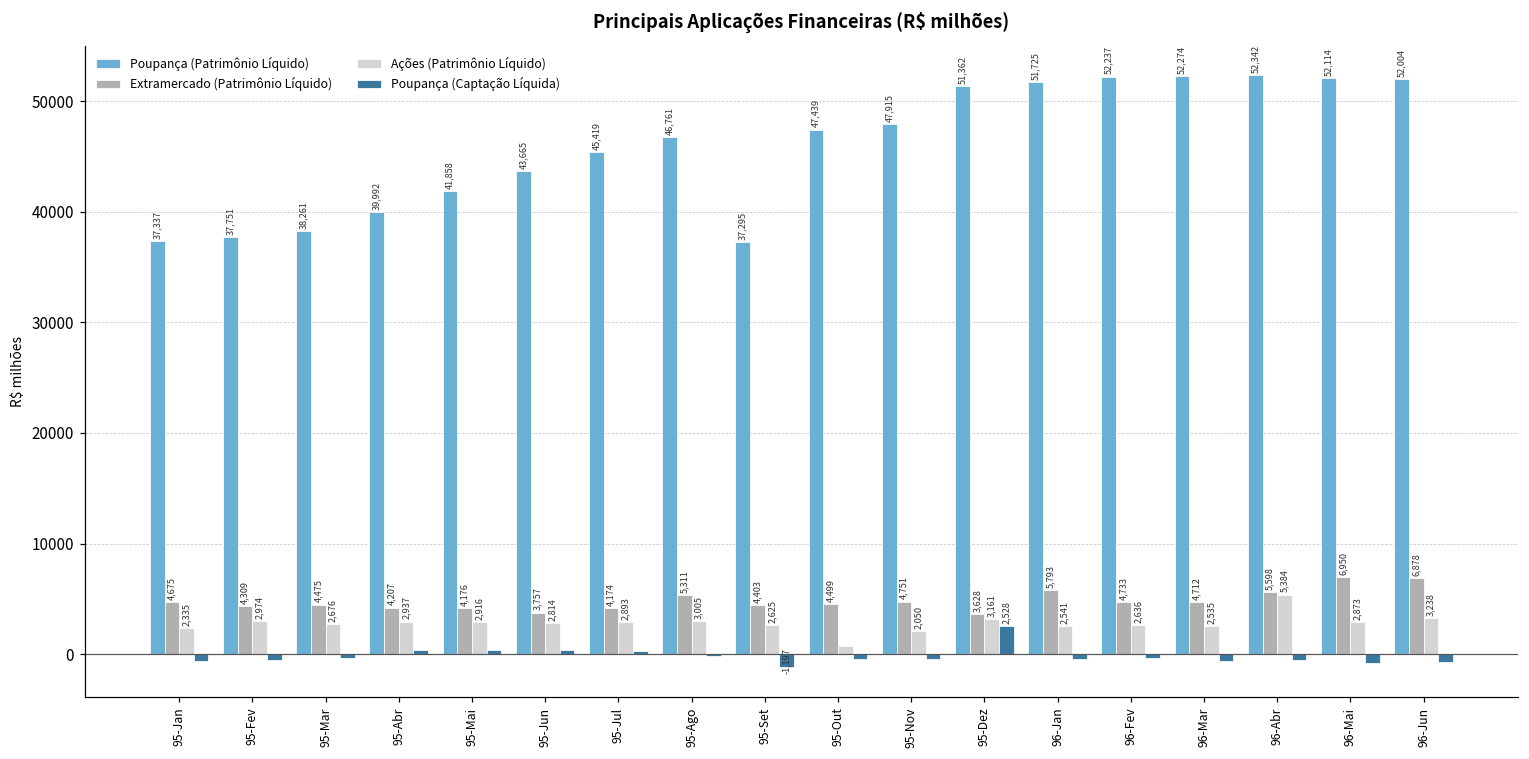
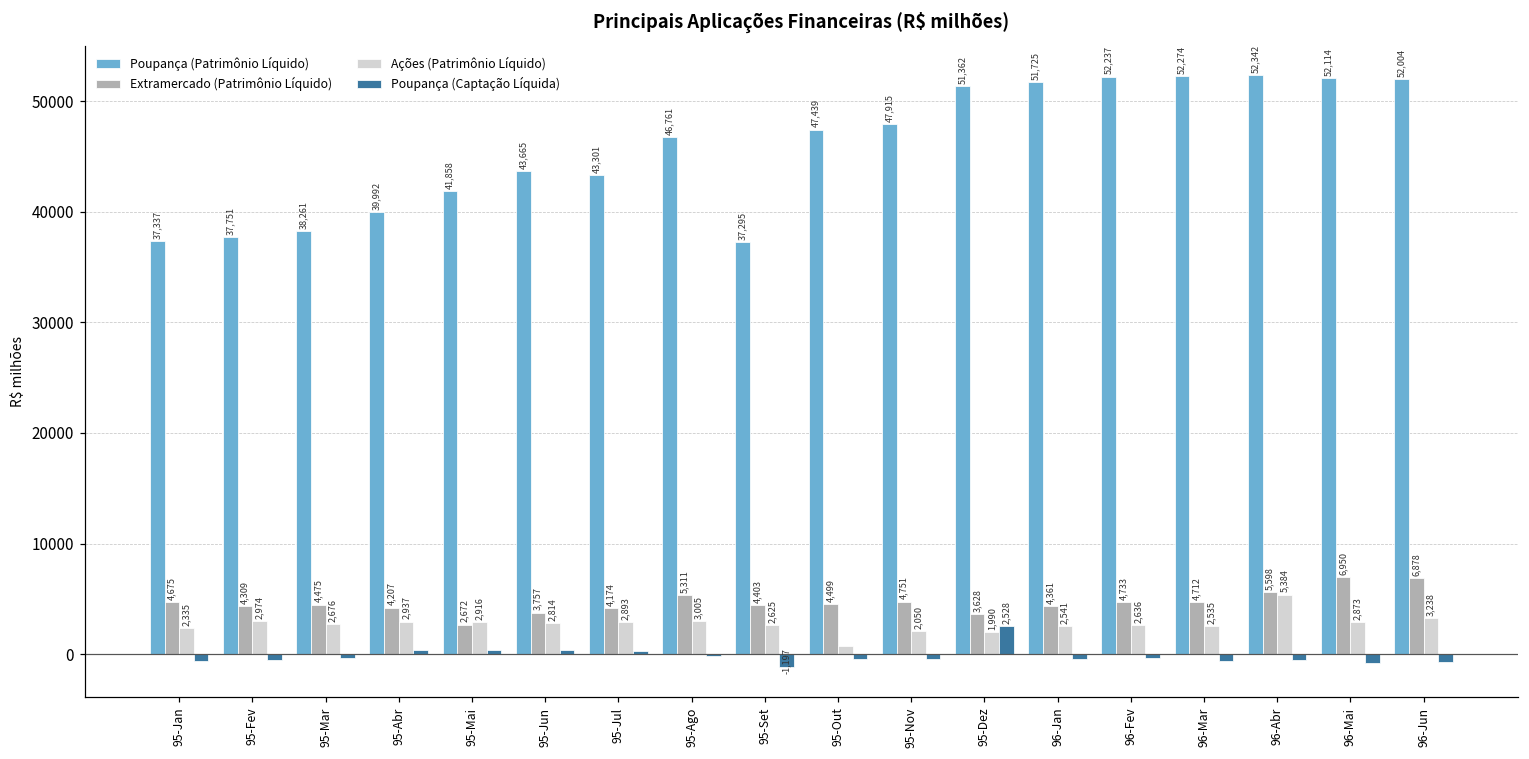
  {
    "Poupança (Patrimônio Líquido)": {
      "95-Jan": "37,337",
      "95-Fev": "37,751",
      "95-Mar": "38,261",
      "95-Abr": "39,992",
      "95-Mai": "41,858",
      "95-Jun": "43,665",
-     "95-Jul": "45,419",
+     "95-Jul": "43,301",
      "95-Ago": "46,761",
      "95-Set": "37,295",
      "95-Out": "47,439",
      "95-Nov": "47,915",
      "95-Dez": "51,362",
      "96-Jan": "51,725",
      "96-Fev": "52,237",
      "96-Mar": "52,274",
      "96-Abr": "52,342",
      "96-Mai": "52,114",
      "96-Jun": "52,004"
    },
    "Extramercado (Patrimônio Líquido)": {
      "95-Jan": "4,675",
      "95-Fev": "4,309",
      "95-Mar": "4,475",
      "95-Abr": "4,207",
-     "95-Mai": "4,176",
+     "95-Mai": "2,672",
      "95-Jun": "3,757",
      "95-Jul": "4,174",
      "95-Ago": "5,311",
      "95-Set": "4,403",
      "95-Out": "4,499",
      "95-Nov": "4,751",
      "95-Dez": "3,628",
-     "96-Jan": "5,793",
+     "96-Jan": "4,361",
      "96-Fev": "4,733",
      "96-Mar": "4,712",
      "96-Abr": "5,598",
      "96-Mai": "6,950",
      "96-Jun": "6,878"
    },
    "Ações (Patrimônio Líquido)": {
      "95-Jan": "2,335",
      "95-Fev": "2,974",
      "95-Mar": "2,676",
      "95-Abr": "2,937",
      "95-Mai": "2,916",
      "95-Jun": "2,814",
      "95-Jul": "2,893",
      "95-Ago": "3,005",
      "95-Set": "2,625",
      "95-Nov": "2,050",
-     "95-Dez": "3,161",
+     "95-Dez": "1,990",
      "96-Jan": "2,541",
      "96-Fev": "2,636",
      "96-Mar": "2,535",
      "96-Abr": "5,384",
      "96-Mai": "2,873",
      "96-Jun": "3,238"
    },
    "Poupança (Captação Líquida)": {
      "95-Set": "-1,197",
      "95-Dez": "2,528"
    }
  }
